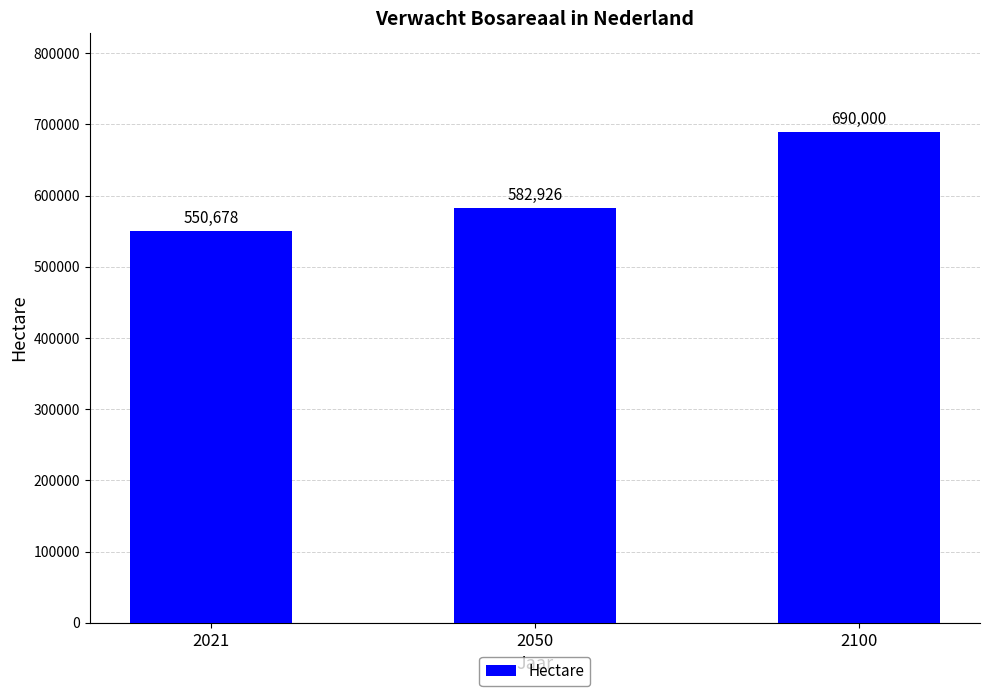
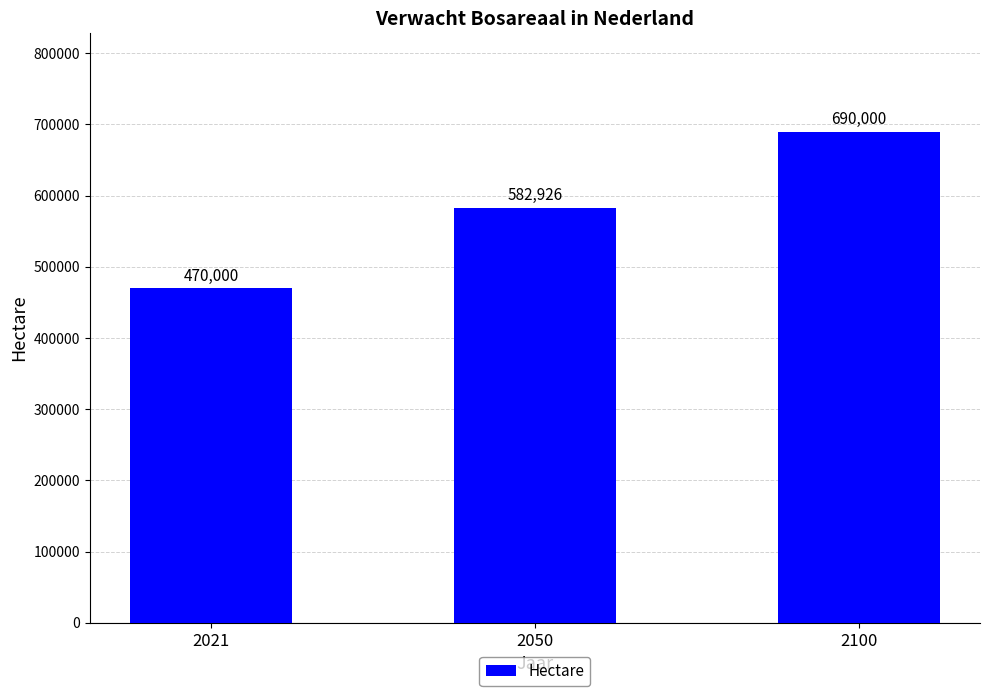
  {
-   "2021": "550,678",
+   "2021": "470,000",
    "2050": "582,926",
    "2100": "690,000"
  }
